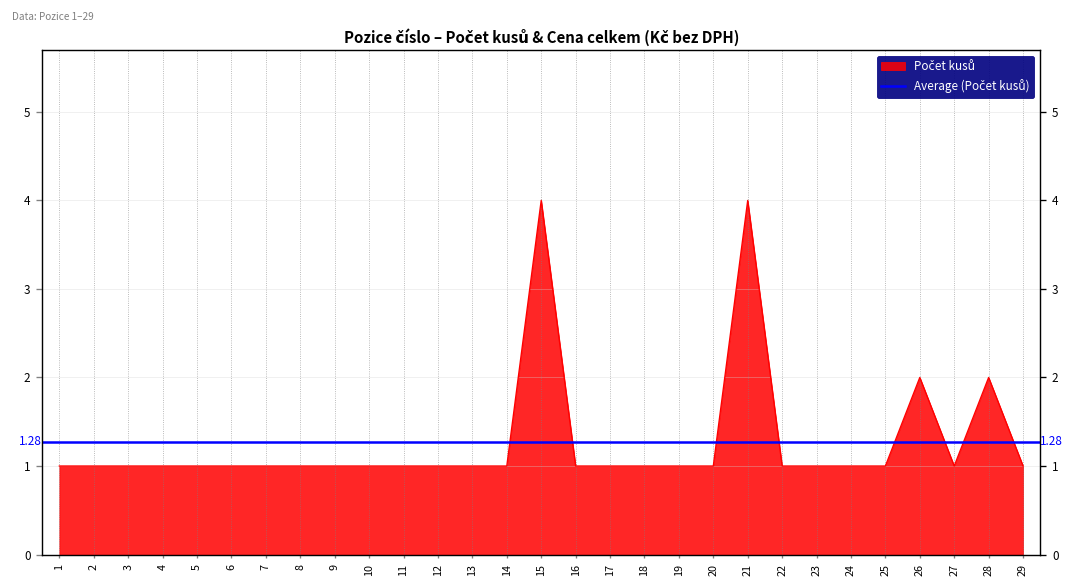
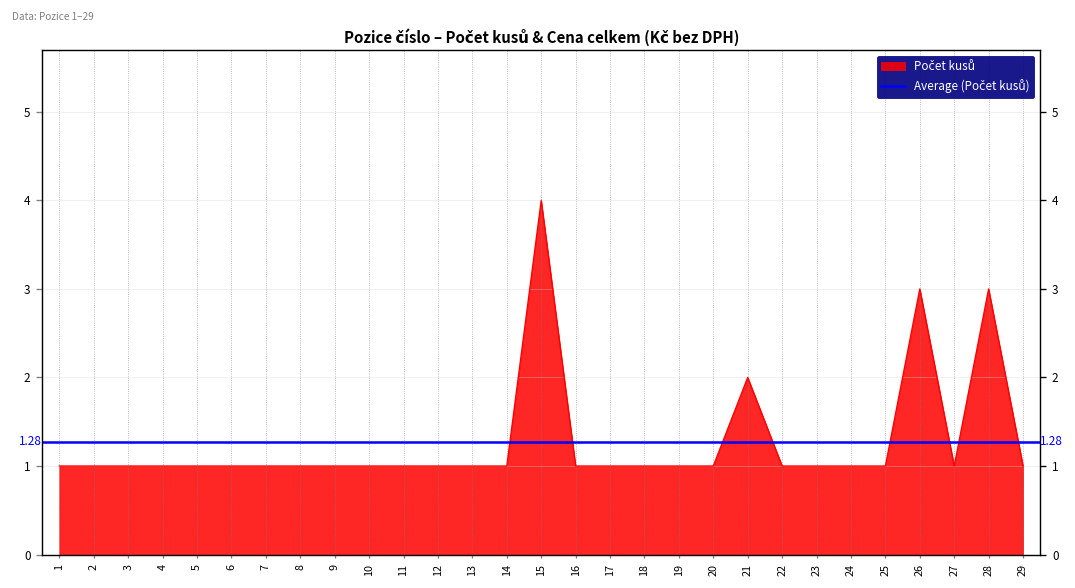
  {
    "2": 1,
    "3": 1,
    "4": 1,
    "5": 1,
    "6": 1,
    "7": 1,
    "8": 1,
    "9": 1,
    "10": 1,
    "11": 1,
    "12": 1,
    "13": 1,
    "14": 1,
    "15": 4,
    "16": 1,
    "17": 1,
    "18": 1,
    "19": 1,
    "20": 1,
-   "21": 4,
+   "21": 2,
    "22": 1,
    "23": 1,
    "24": 1,
    "25": 1,
-   "26": 2,
+   "26": 3,
    "27": 1,
-   "28": 2
+   "28": 3
  }
